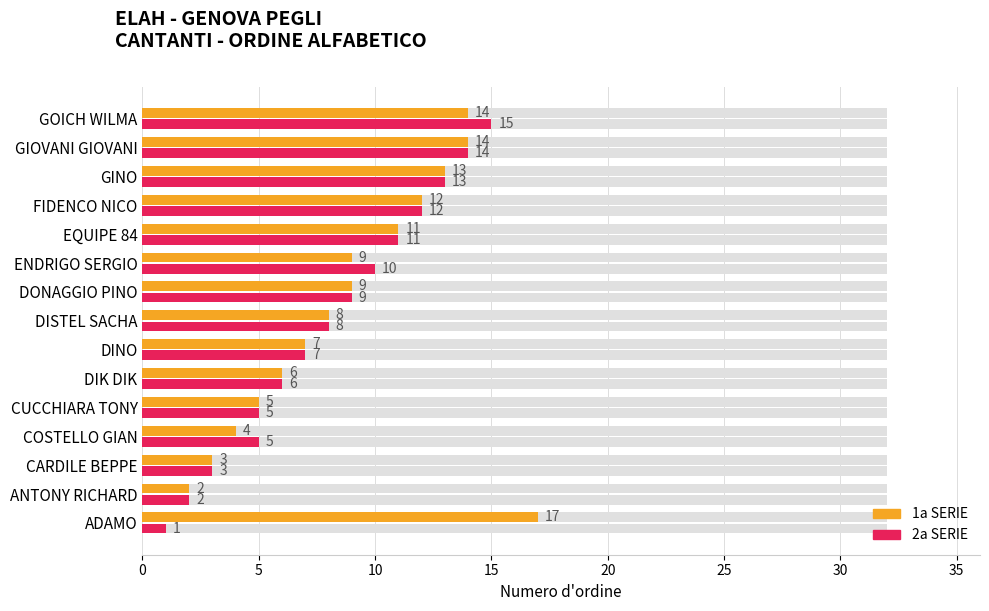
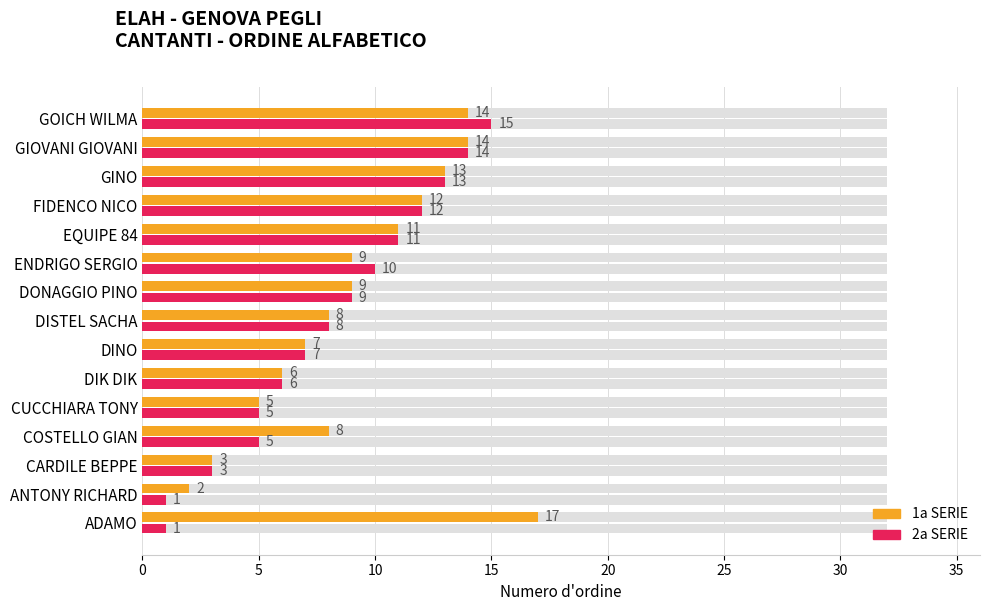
  {
    "1a SERIE": {
-     "COSTELLO GIAN": 4
+     "COSTELLO GIAN": 8
    },
    "2a SERIE": {
-     "ANTONY RICHARD": 2
+     "ANTONY RICHARD": 1
    }
  }
